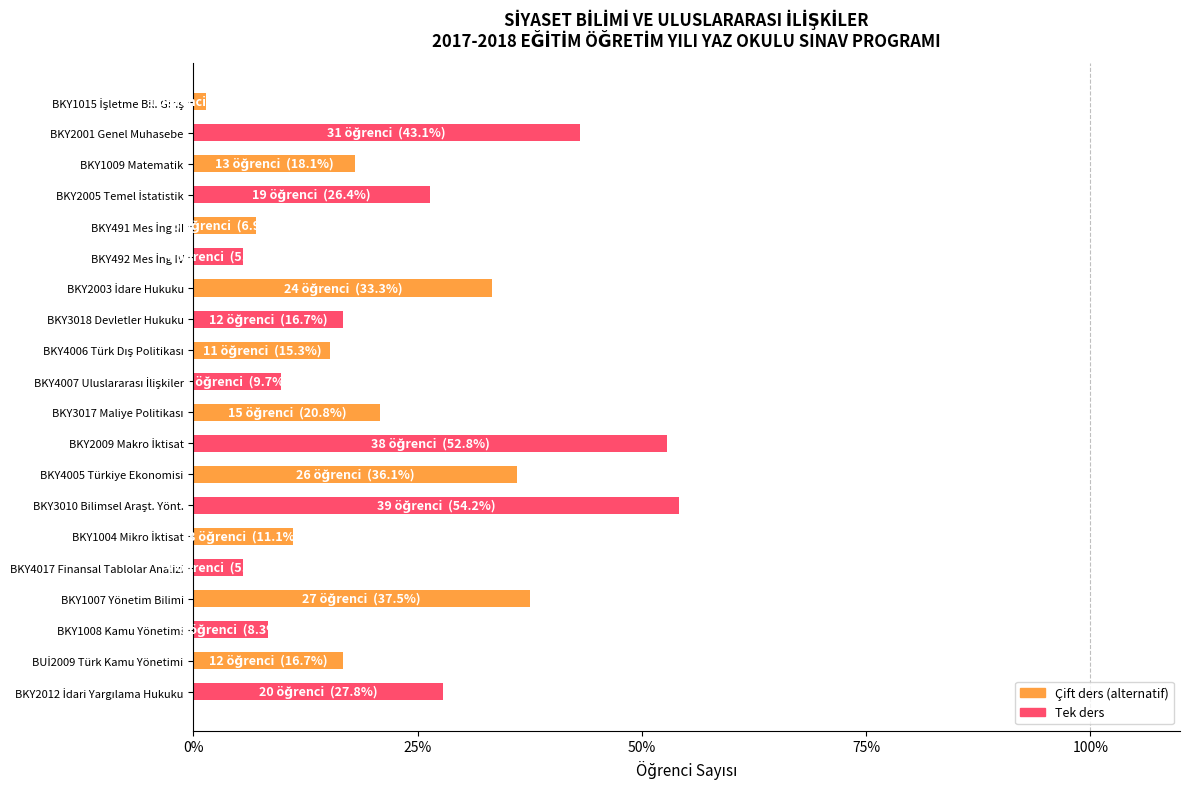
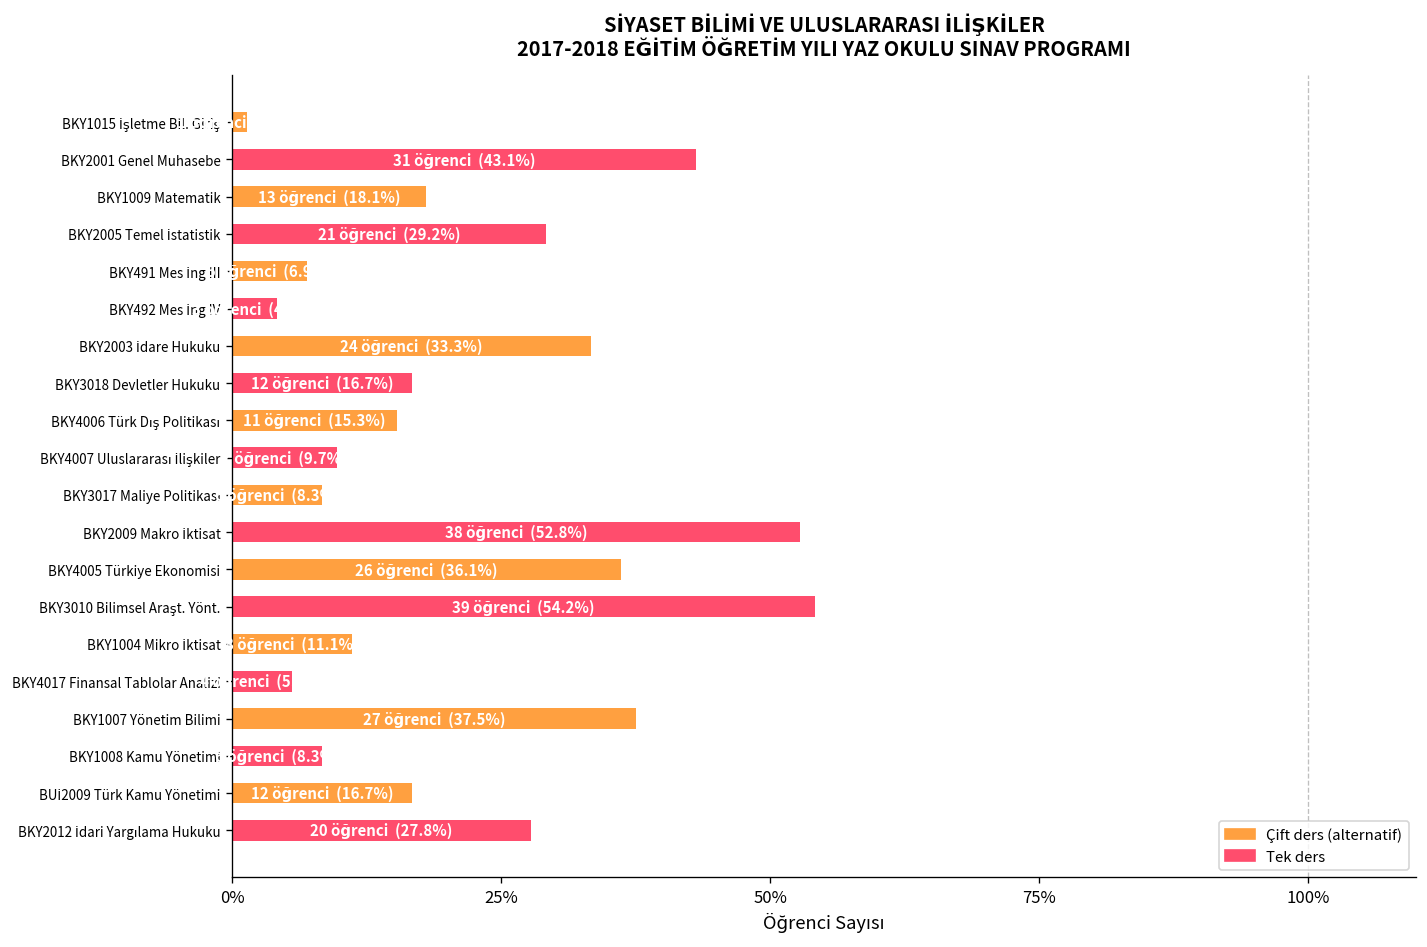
  {
    "BKY2001 Genel Muhasebe": "(43.1%)",
    "BKY1009 Matematik": "(18.1%)",
-   "BKY2005 Temel İstatistik": "19 öğrenci (26.4%)",
+   "BKY2005 Temel İstatistik": "21 öğrenci (29.2%)",
    "BKY491 Mes İng III": "(6.9%)",
-   "BKY492 Mes İng IV": "6%",
+   "BKY492 Mes İng IV": "4%",
    "BKY2003 İdare Hukuku": "(33.3%)",
    "BKY3018 Devletler Hukuku": "(16.7%)",
    "BKY4006 Türk Dış Politikası": "(15.3%)",
    "BKY4007 Uluslararası İlişkiler": "(9.7%)",
-   "BKY3017 Maliye Politikası": "15 öğrenci (20.8%)",
+   "BKY3017 Maliye Politikası": "6 öğrenci (8.3%)",
    "BKY2009 Makro İktisat": "(52.8%)",
    "BKY4005 Türkiye Ekonomisi": "(36.1%)",
    "BKY3010 Bilimsel Araşt. Yönt.": "(54.2%)",
    "BKY1004 Mikro İktisat": "(11.1%)",
    "BKY1007 Yönetim Bilimi": "(37.5%)",
    "BKY1008 Kamu Yönetimi": "(8.3%)",
    "BUİ2009 Türk Kamu Yönetimi": "(16.7%)",
    "BKY2012 İdari Yargılama Hukuku": "(27.8%)"
  }
